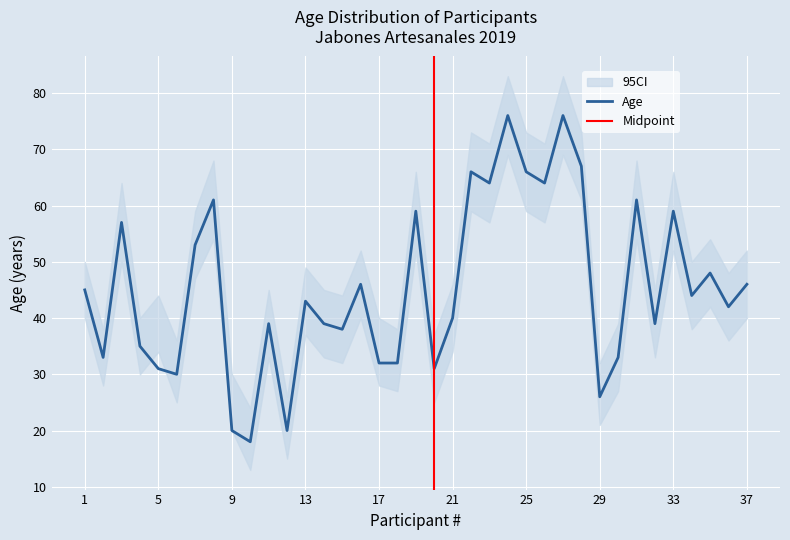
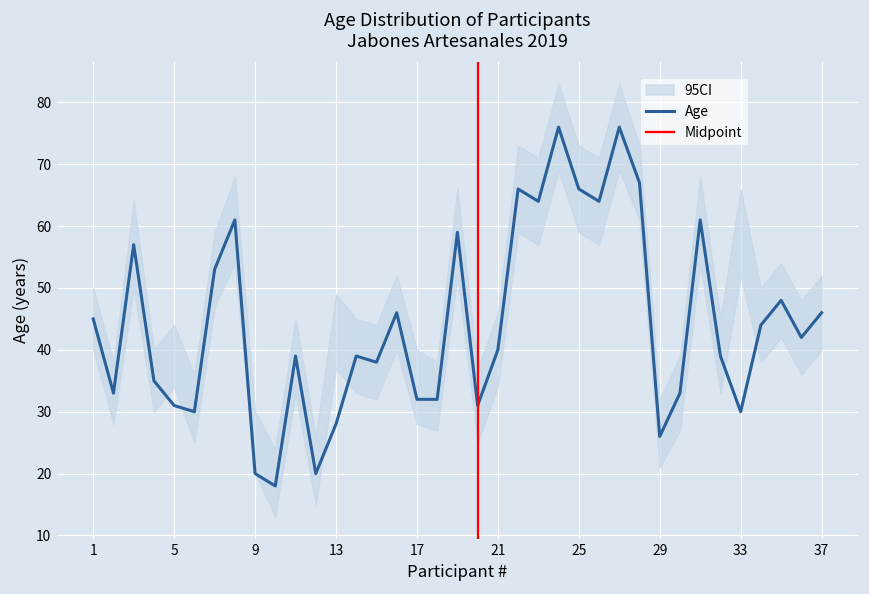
  {
    "Age": {
      "1": 45,
      "5": 31,
      "9": 20,
-     "13": 43,
+     "13": 28,
      "17": 32,
      "21": 40,
      "25": 66,
      "29": 26,
-     "33": 59,
+     "33": 30,
      "37": 46
    }
  }
